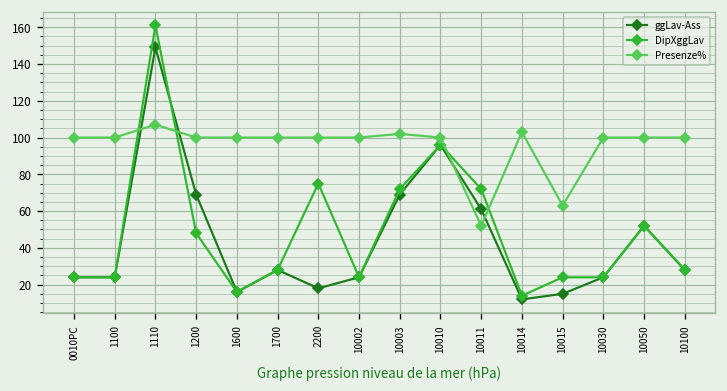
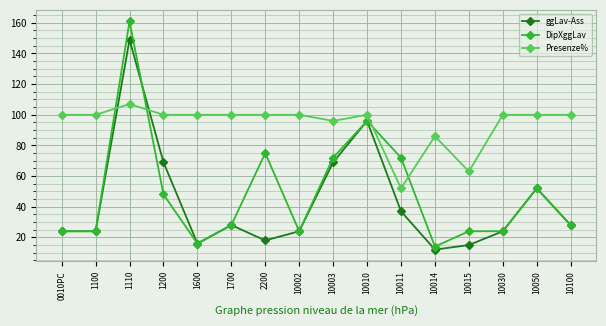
  {
    "ggLav-Ass": {
      "1110": 149,
      "1200": 69,
      "2200": 18,
      "10003": 69,
-     "10011": 61,
+     "10011": 37,
      "10014": 12,
      "10015": 15
    },
    "DipXggLav": {
      "1110": 161,
      "1200": 48,
      "2200": 75,
      "10003": 72,
      "10011": 72,
      "10014": 14,
      "10015": 24
    },
    "Presenze%": {
      "0010PC": 100,
      "1100": 100,
      "1110": 107,
      "1200": 100,
      "1600": 100,
      "1700": 100,
      "2200": 100,
      "10002": 100,
-     "10003": 102,
+     "10003": 96,
      "10010": 100,
      "10011": 52,
-     "10014": 103,
+     "10014": 86,
      "10015": 63,
      "10030": 100,
      "10050": 100,
      "10100": 100
    }
  }
